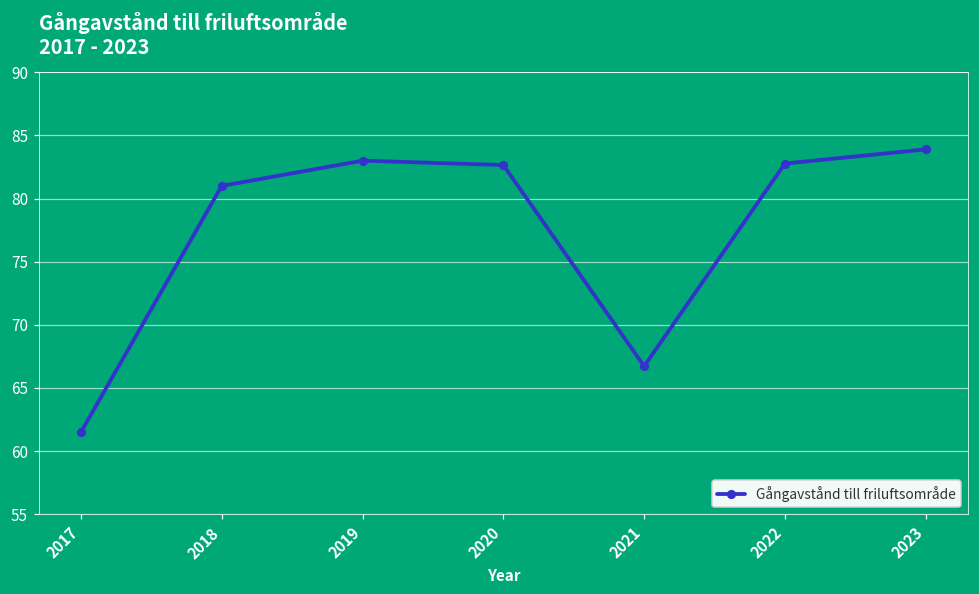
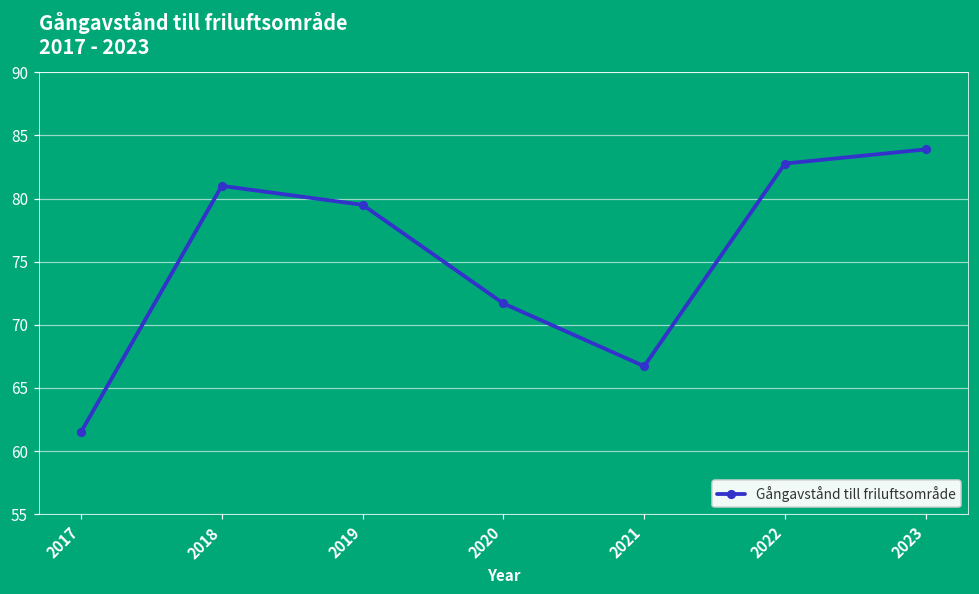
  {
    "2017": 61.5,
    "2018": 81.0,
-   "2019": 83.0,
-   "2020": 82.7,
+   "2019": 79.5,
+   "2020": 71.7,
    "2021": 66.7,
    "2022": 82.8,
    "2023": 83.9
  }
